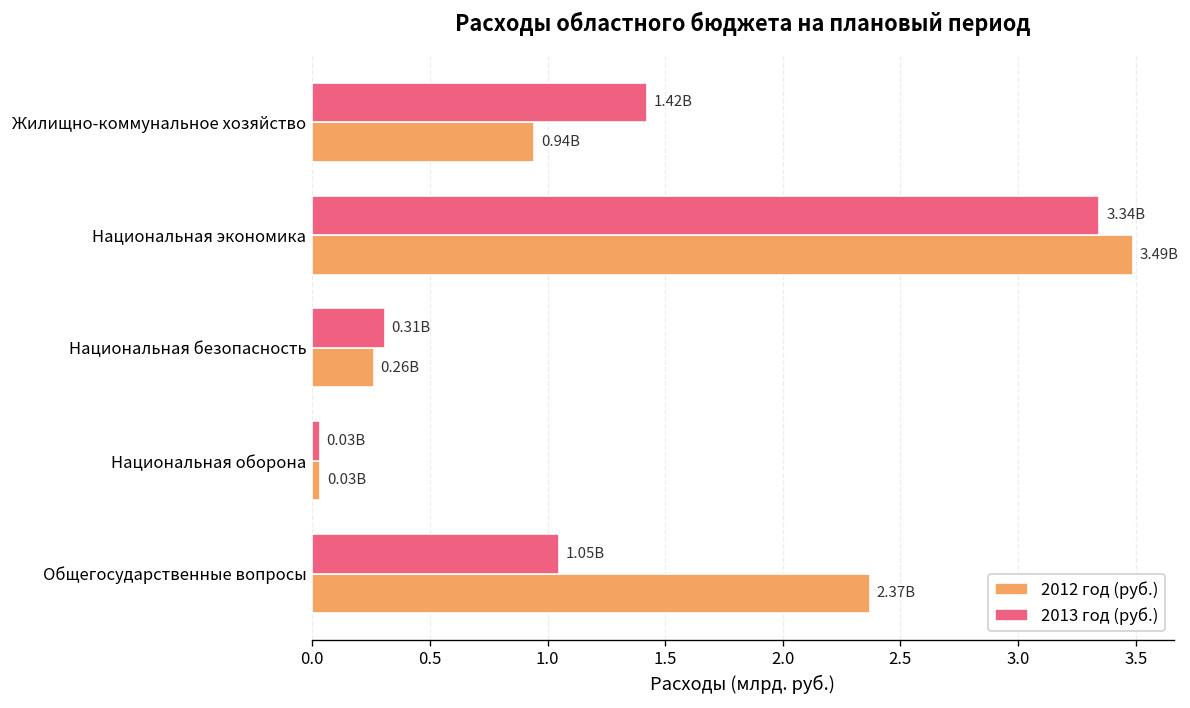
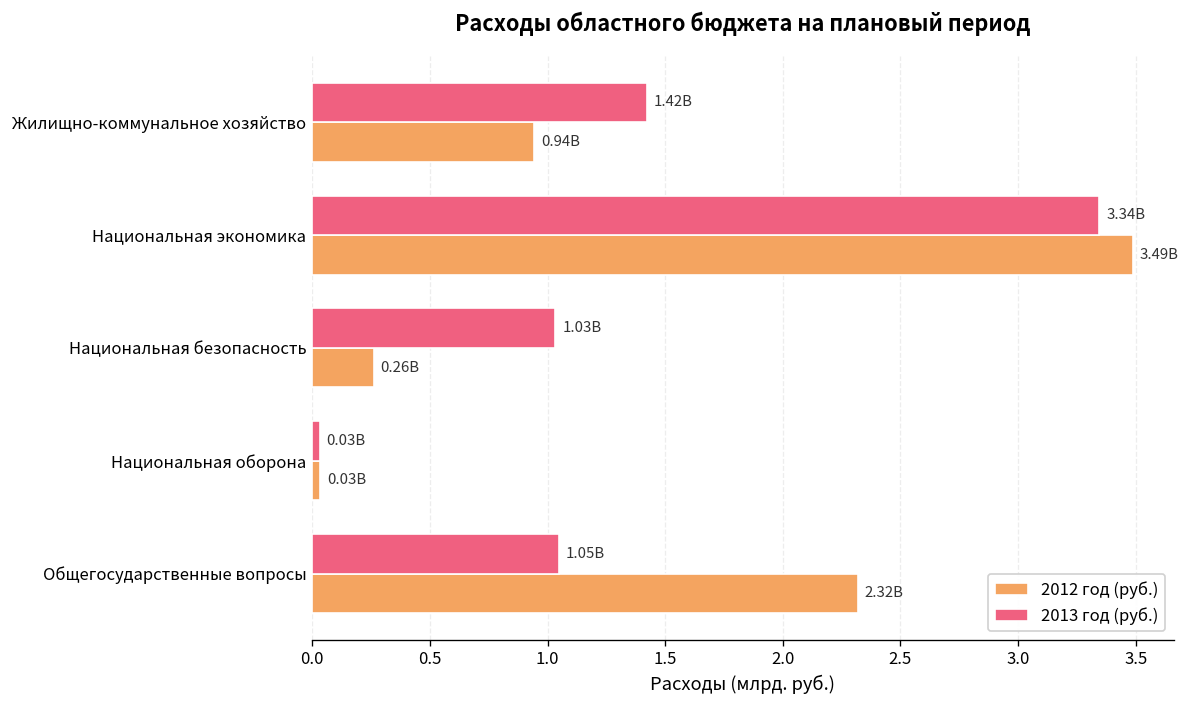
  {
    "2012 год (руб.)": {
      "Жилищно-коммунальное хозяйство": "0.94B",
      "Национальная экономика": "3.49B",
      "Национальная безопасность": "0.26B",
      "Национальная оборона": "0.03B",
-     "Общегосударственные вопросы": "2.37B"
+     "Общегосударственные вопросы": "2.32B"
    },
    "2013 год (руб.)": {
      "Жилищно-коммунальное хозяйство": "1.42B",
      "Национальная экономика": "3.34B",
-     "Национальная безопасность": "0.31B",
+     "Национальная безопасность": "1.03B",
      "Национальная оборона": "0.03B",
      "Общегосударственные вопросы": "1.05B"
    }
  }
